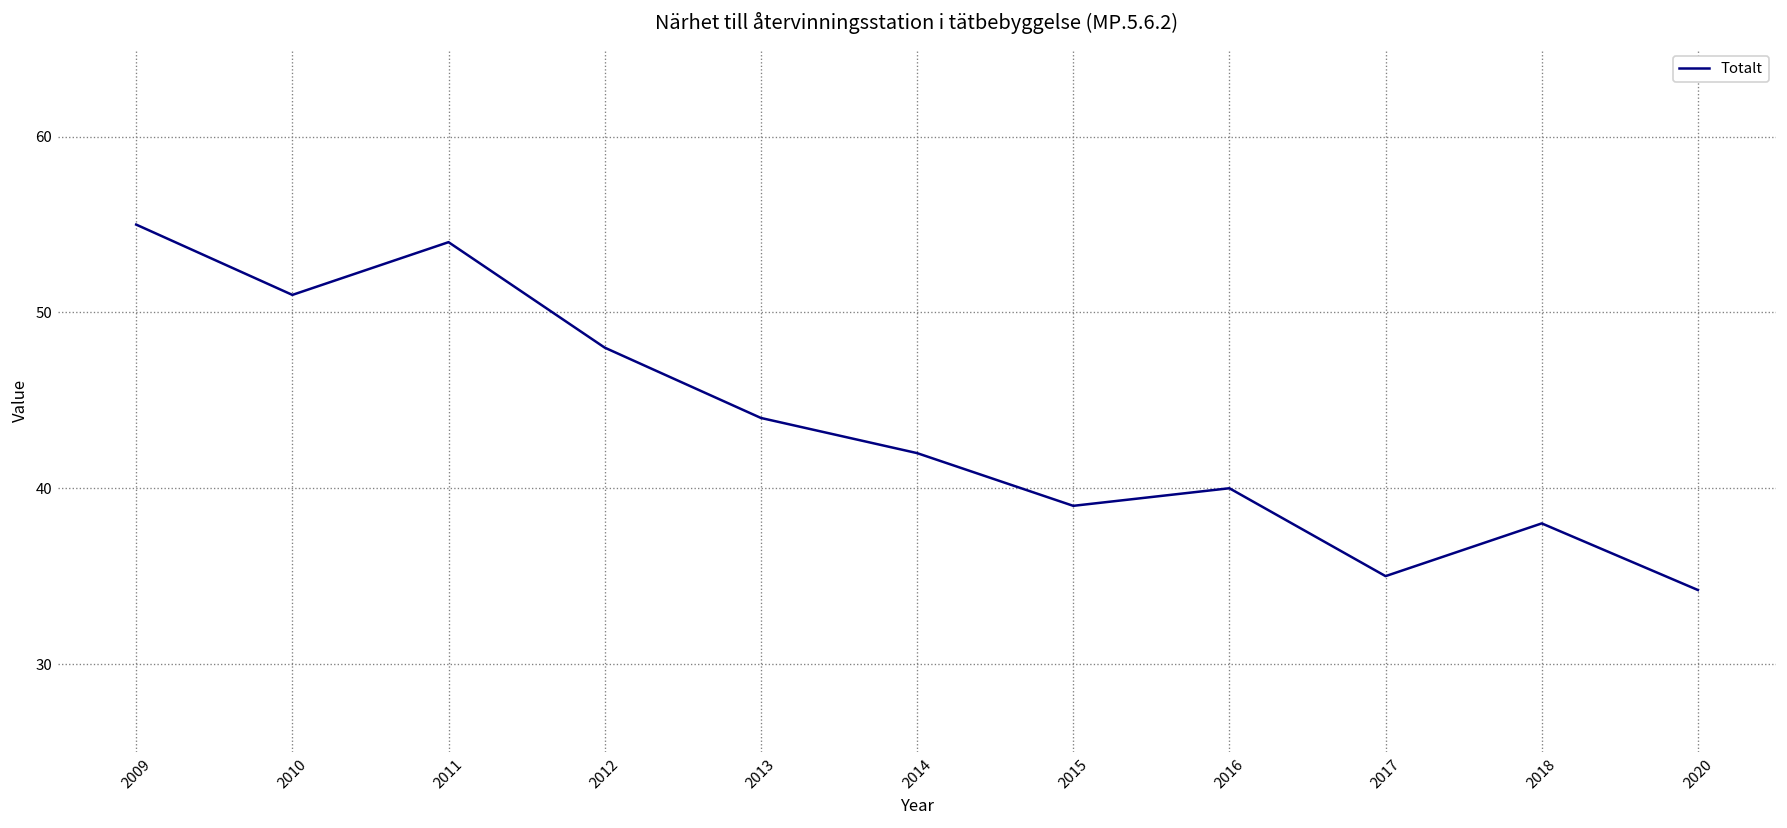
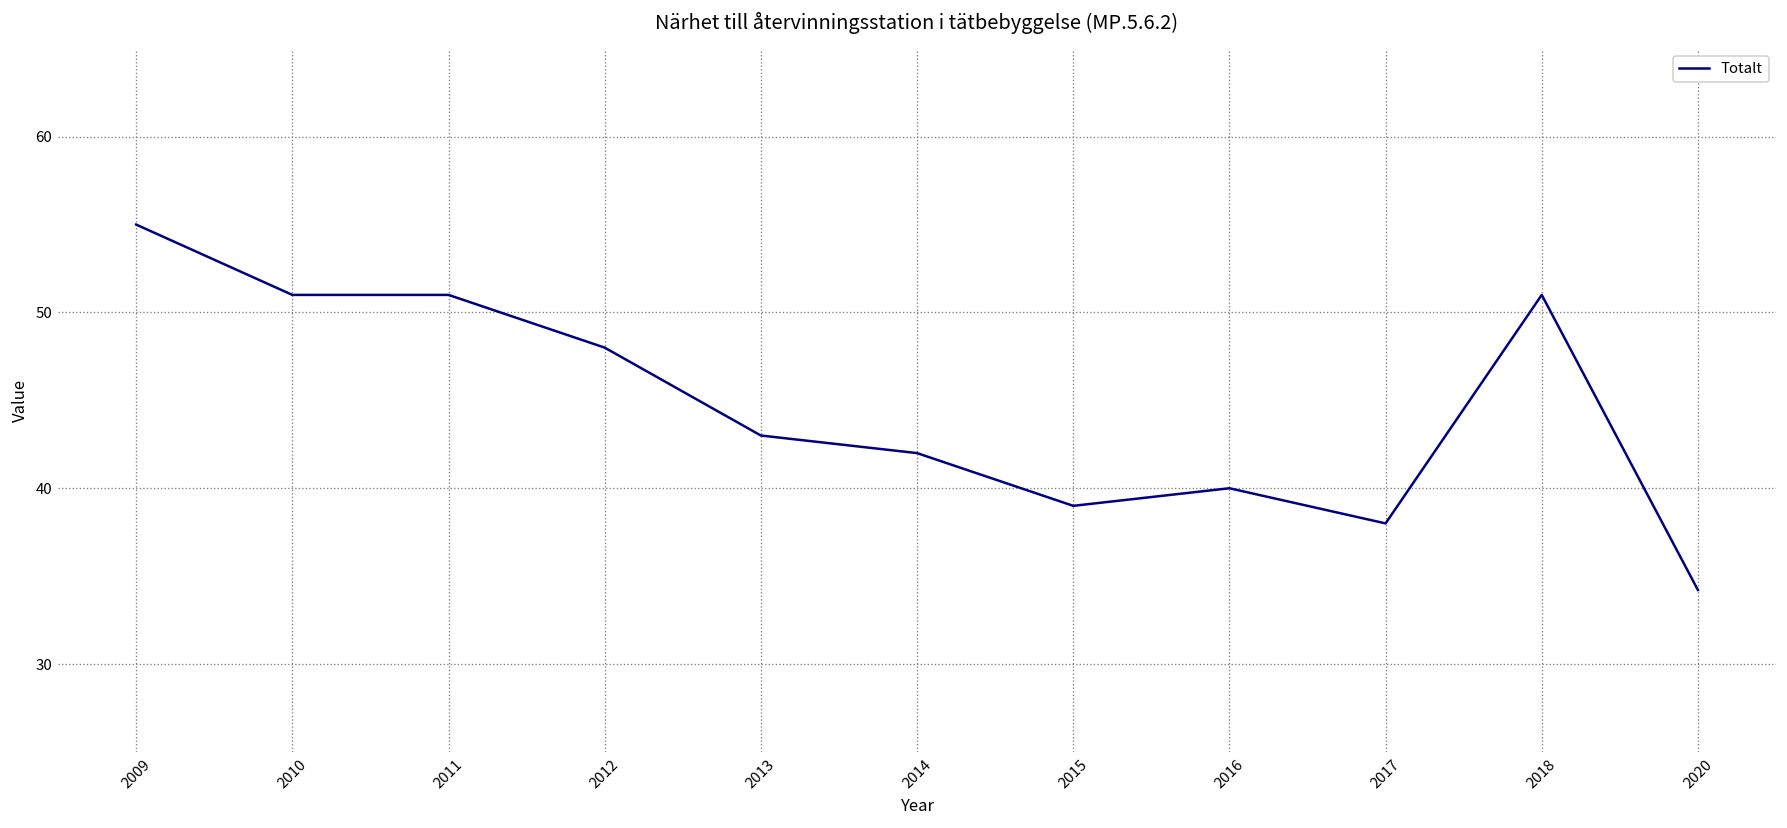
  {
    "2009": 55,
    "2010": 51,
-   "2011": 54,
+   "2011": 51,
    "2012": 48,
-   "2013": 44,
+   "2013": 43,
    "2014": 42,
    "2015": 39,
    "2016": 40,
-   "2017": 35,
-   "2018": 38,
+   "2017": 38,
+   "2018": 51,
    "2020": 34.2
  }
